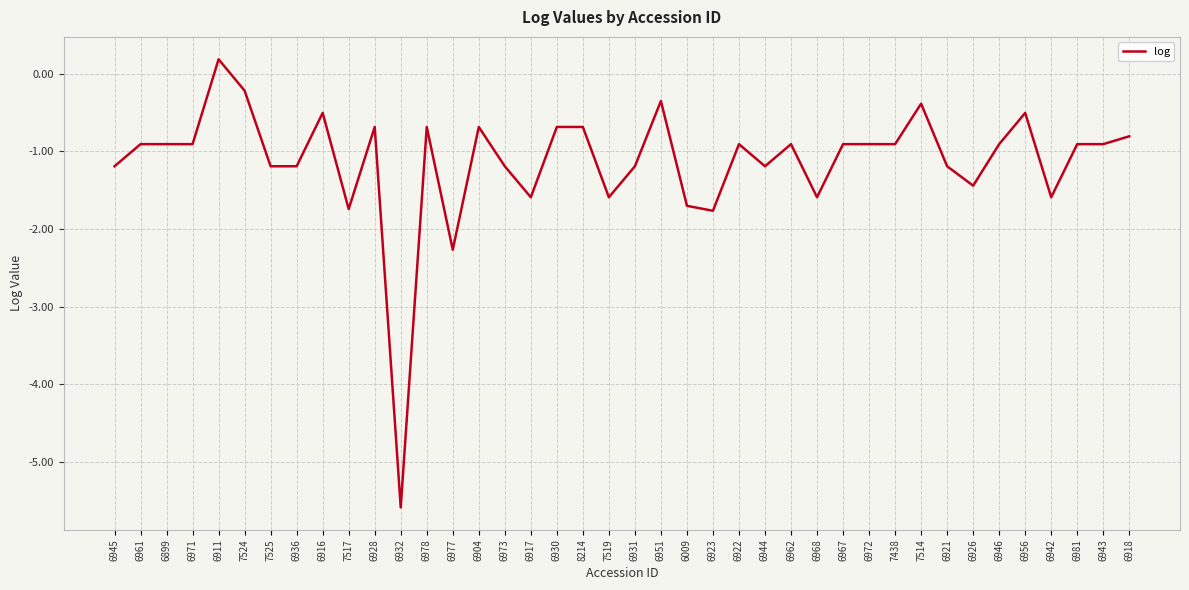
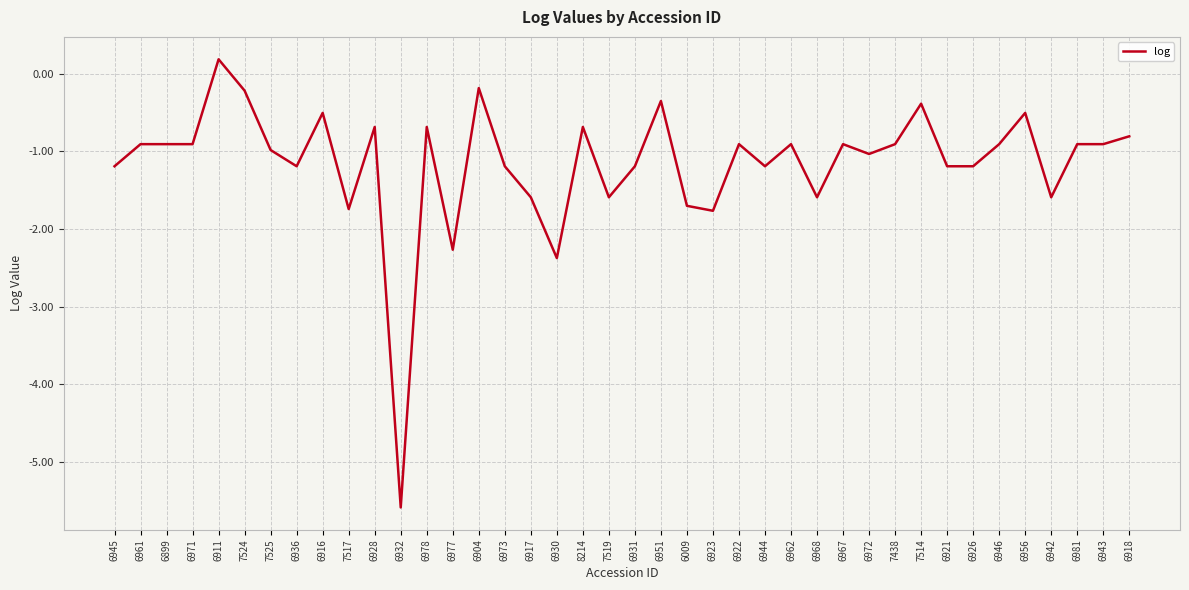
  {
    "6945": -1.2,
    "6961": -0.9,
    "6899": -0.9,
    "6971": -0.9,
    "6911": 0.2,
    "7524": -0.2,
-   "7525": -1.2,
+   "7525": -1.0,
    "6936": -1.2,
    "6916": -0.5,
    "7517": -1.7,
    "6928": -0.7,
    "6932": -5.6,
    "6978": -0.7,
    "6977": -2.3,
-   "6904": -0.7,
+   "6904": -0.2,
    "6973": -1.2,
    "6917": -1.6,
-   "6930": -0.7,
+   "6930": -2.4,
    "8214": -0.7,
    "7519": -1.6,
    "6931": -1.2,
    "6951": -0.4,
    "6009": -1.7,
    "6923": -1.8,
    "6922": -0.9,
    "6944": -1.2,
    "6962": -0.9,
    "6968": -1.6,
    "6967": -0.9,
-   "6972": -0.9,
+   "6972": -1.0,
    "7438": -0.9,
    "7514": -0.4,
    "6921": -1.2,
-   "6926": -1.4,
+   "6926": -1.2,
    "6946": -0.9,
    "6956": -0.5,
    "6942": -1.6,
    "6981": -0.9,
    "6943": -0.9,
    "6918": -0.8
  }
